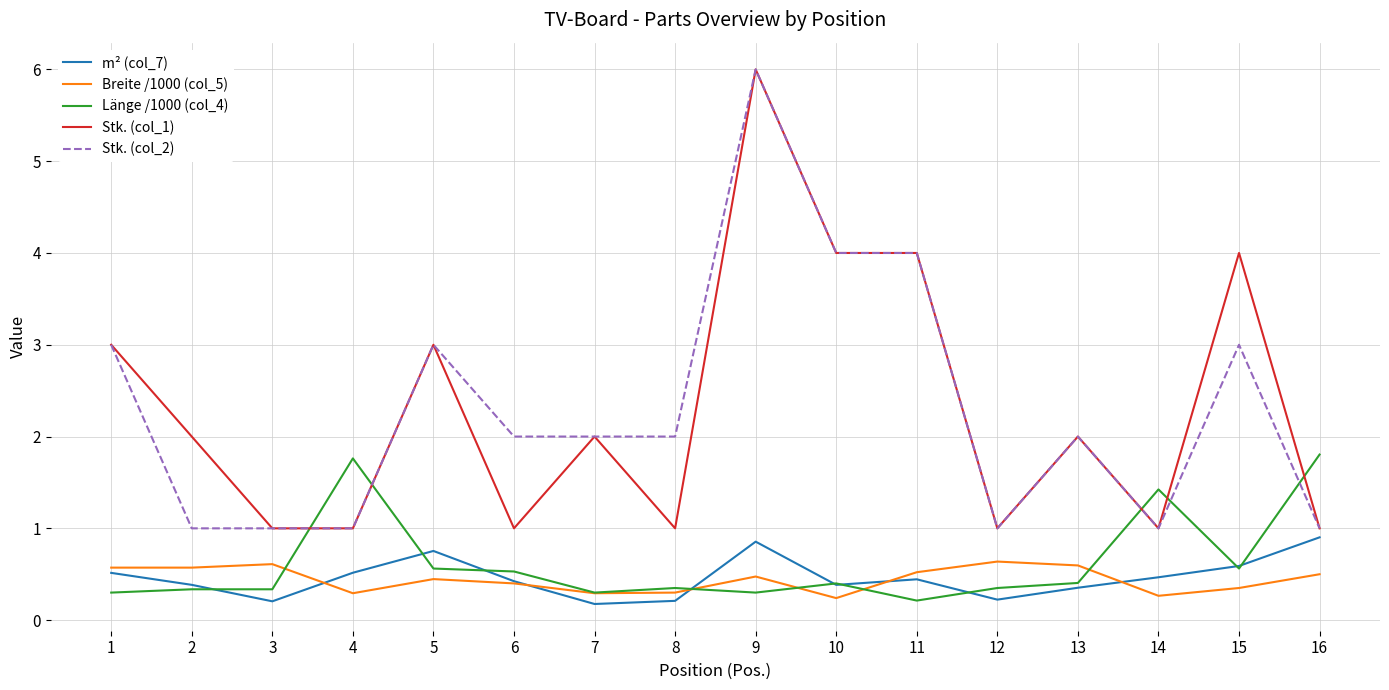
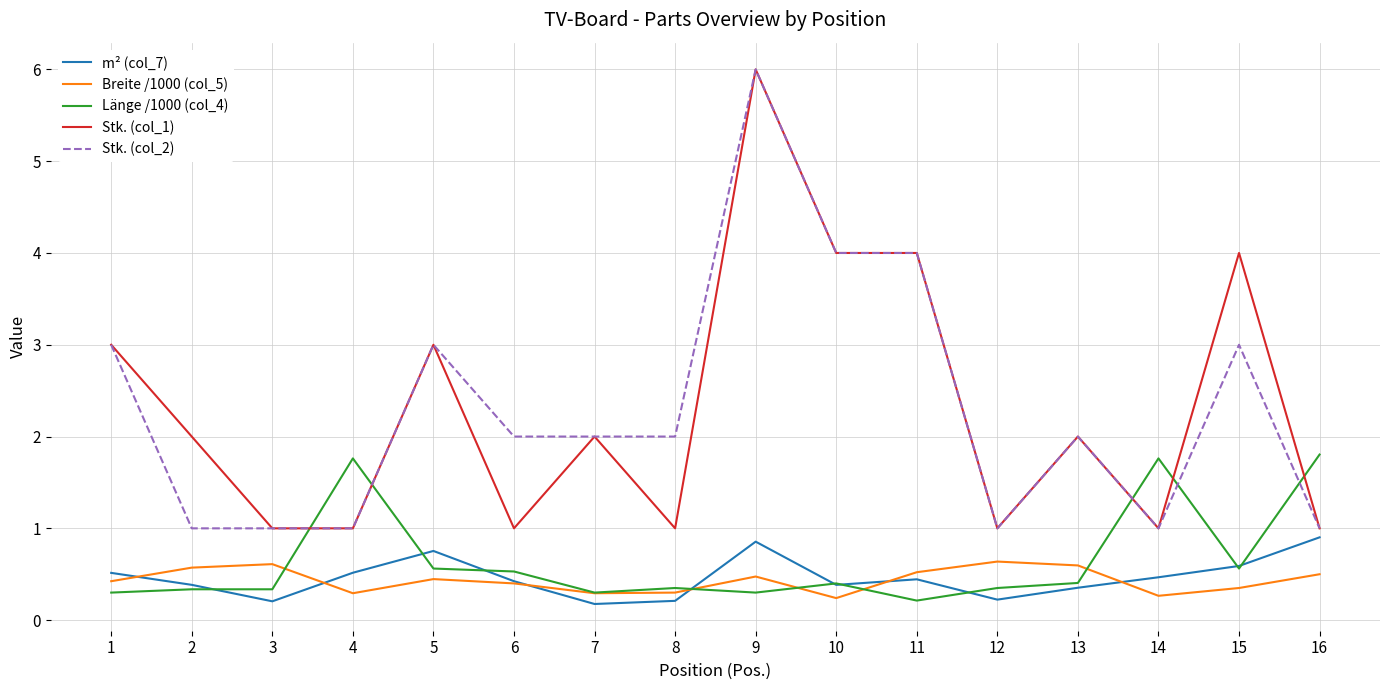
  {
    "m² (col_7)": {
      "1": 0.5,
      "2": 0.4,
      "3": 0.2,
      "4": 0.5,
      "5": 0.8,
      "7": 0.2,
      "8": 0.2,
      "9": 0.9,
      "11": 0.4,
      "12": 0.2,
      "13": 0.4,
      "14": 0.5,
      "16": 0.9
    },
    "Breite /1000 (col_5)": {
-     "1": 0.6,
+     "1": 0.4,
      "2": 0.6,
      "3": 0.6,
      "4": 0.3,
      "5": 0.4,
      "8": 0.3,
      "9": 0.5,
      "10": 0.2,
      "11": 0.5,
      "12": 0.6,
      "13": 0.6,
      "14": 0.3,
      "15": 0.4,
      "16": 0.5
    },
    "Länge /1000 (col_4)": {
      "1": 0.3,
      "2": 0.3,
      "3": 0.3,
      "4": 1.8,
      "5": 0.6,
      "6": 0.5,
      "8": 0.4,
      "9": 0.3,
      "11": 0.2,
      "12": 0.4,
      "13": 0.4,
-     "14": 1.4,
+     "14": 1.8,
      "16": 1.8
    },
    "Stk. (col_1)": {
      "2": 2.0,
      "6": 1.0,
      "8": 1.0,
      "15": 4.0
    },
    "Stk. (col_2)": {
      "2": 1.0,
      "6": 2.0,
      "8": 2.0,
      "15": 3.0
    }
  }
